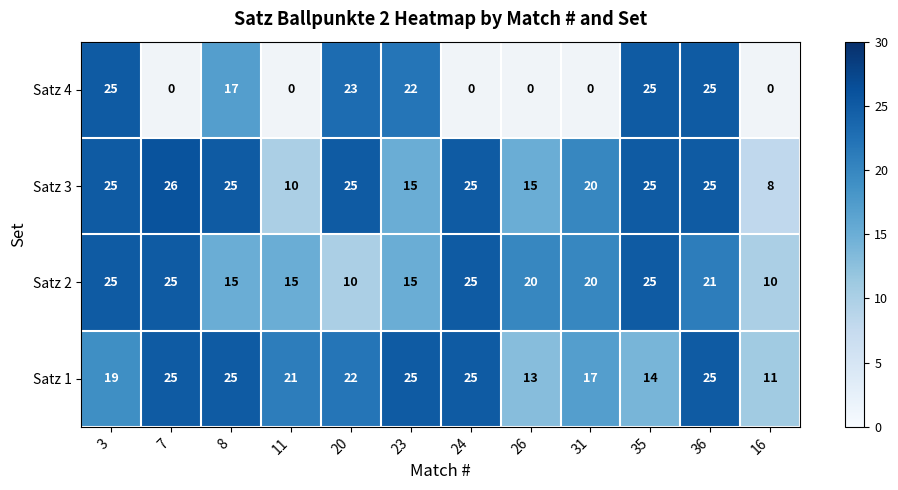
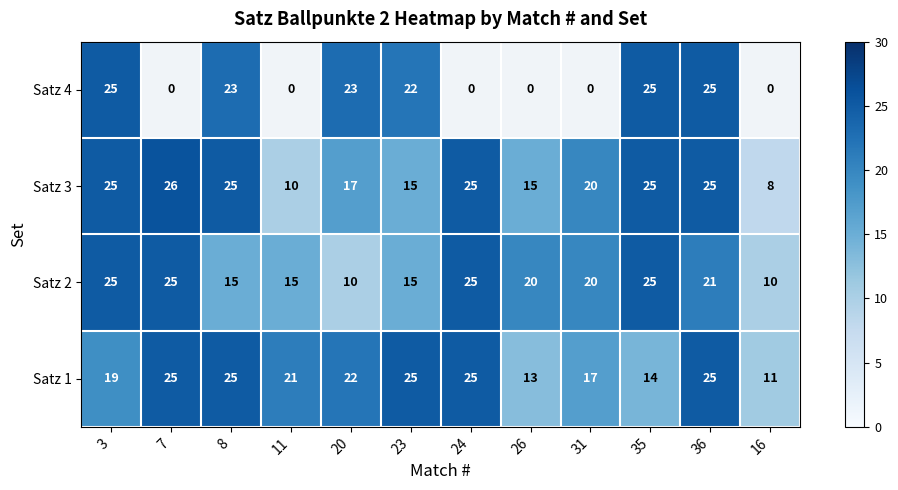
  {
    "Satz 4": {
      "3": 25,
-     "8": 17,
+     "8": 23,
      "20": 23,
      "23": 22,
      "35": 25,
      "36": 25
    },
    "Satz 3": {
      "3": 25,
      "7": 26,
      "8": 25,
      "11": 10,
-     "20": 25,
+     "20": 17,
      "23": 15,
      "24": 25,
      "26": 15,
      "31": 20,
      "35": 25,
      "36": 25,
      "16": 8
    },
    "Satz 2": {
      "3": 25,
      "7": 25,
      "8": 15,
      "11": 15,
      "20": 10,
      "23": 15,
      "24": 25,
      "26": 20,
      "31": 20,
      "35": 25,
      "36": 21,
      "16": 10
    },
    "Satz 1": {
      "3": 19,
      "7": 25,
      "8": 25,
      "11": 21,
      "20": 22,
      "23": 25,
      "24": 25,
      "26": 13,
      "31": 17,
      "35": 14,
      "36": 25,
      "16": 11
    }
  }
